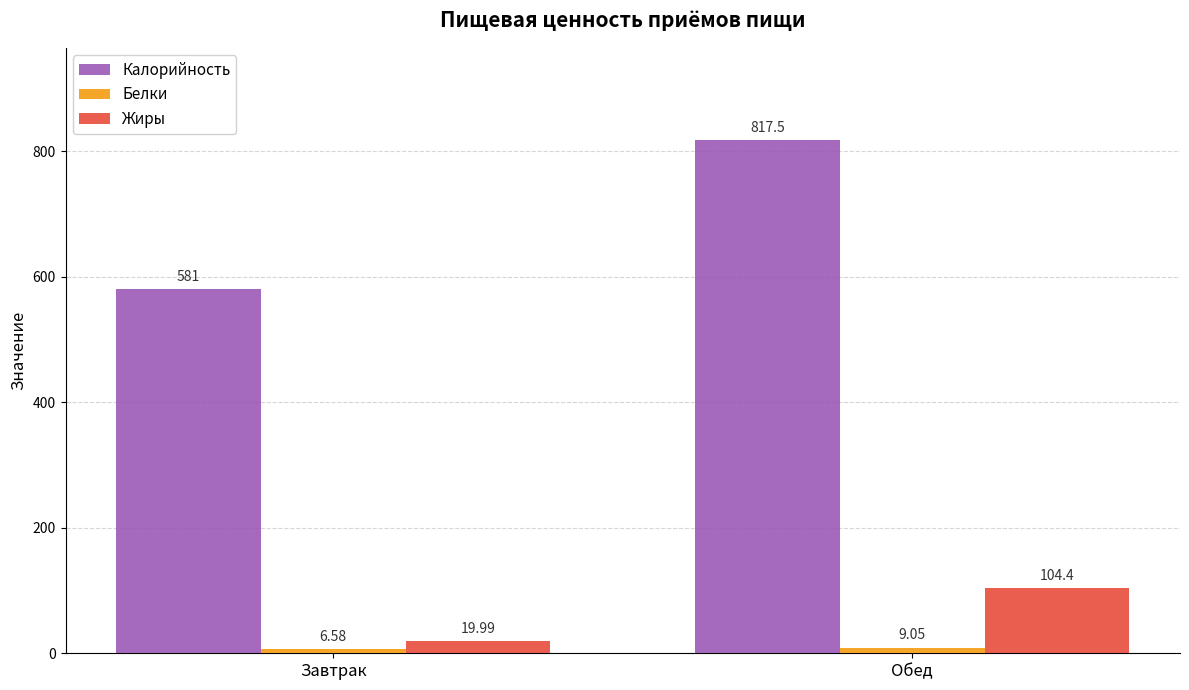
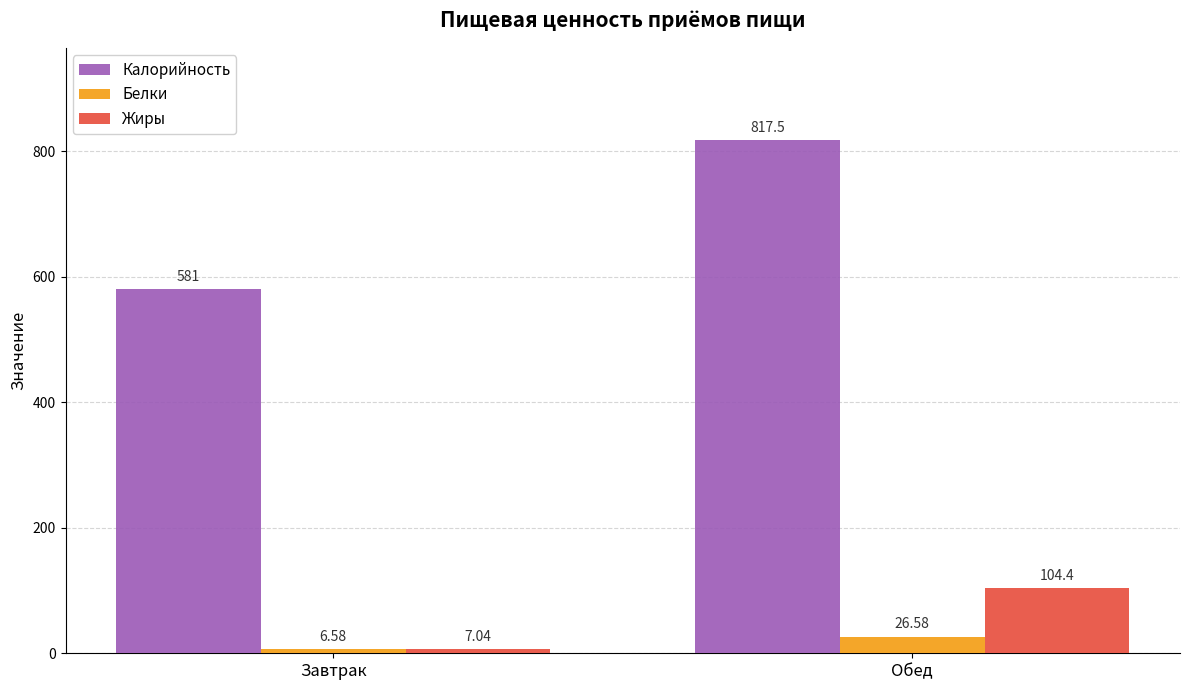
  {
    "Калорийность": {
      "Завтрак": 581,
      "Обед": 817.5
    },
    "Белки": {
      "Завтрак": 6.58,
-     "Обед": 9.05
+     "Обед": 26.58
    },
    "Жиры": {
-     "Завтрак": 19.99,
+     "Завтрак": 7.04,
      "Обед": 104.4
    }
  }
